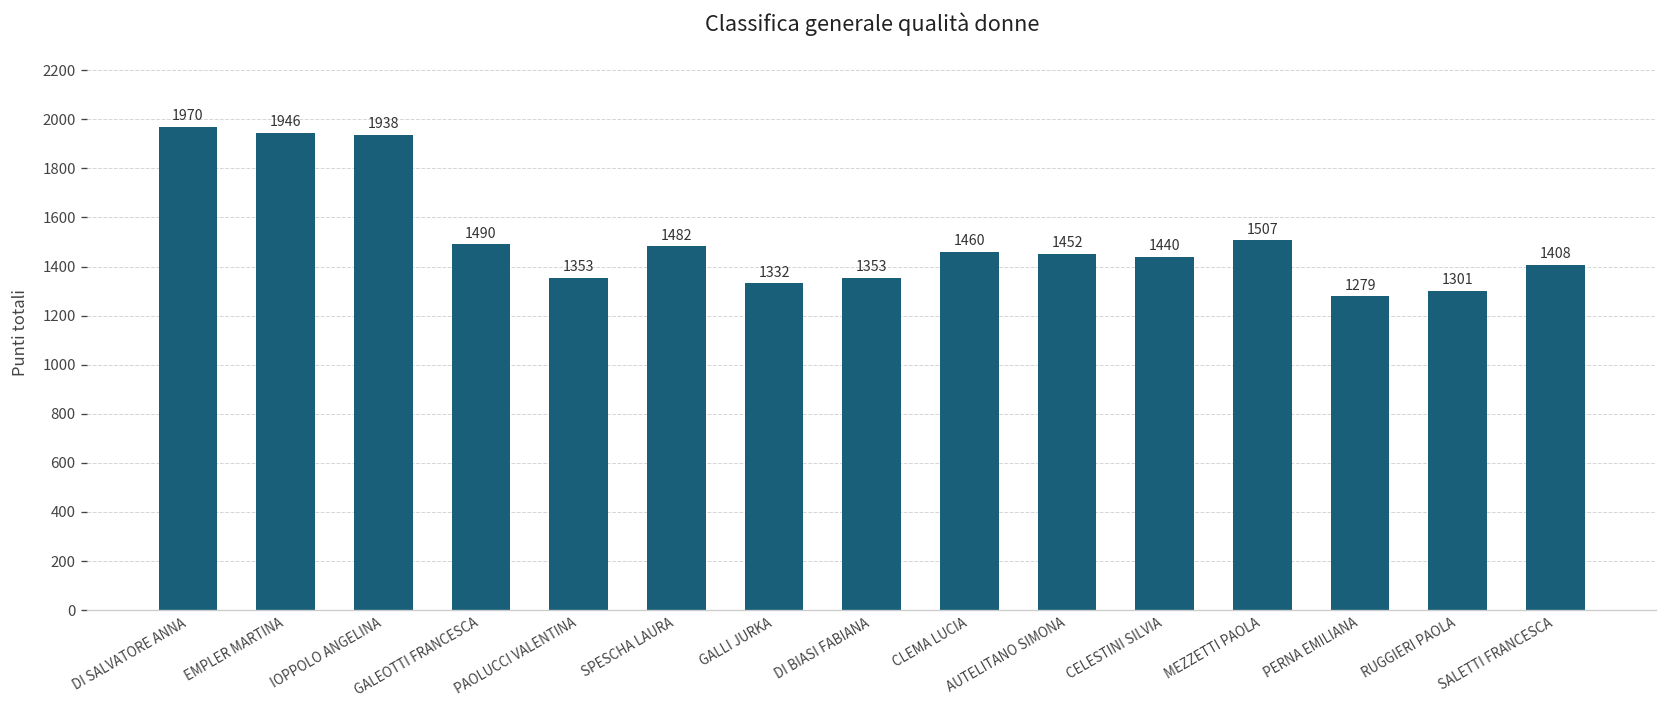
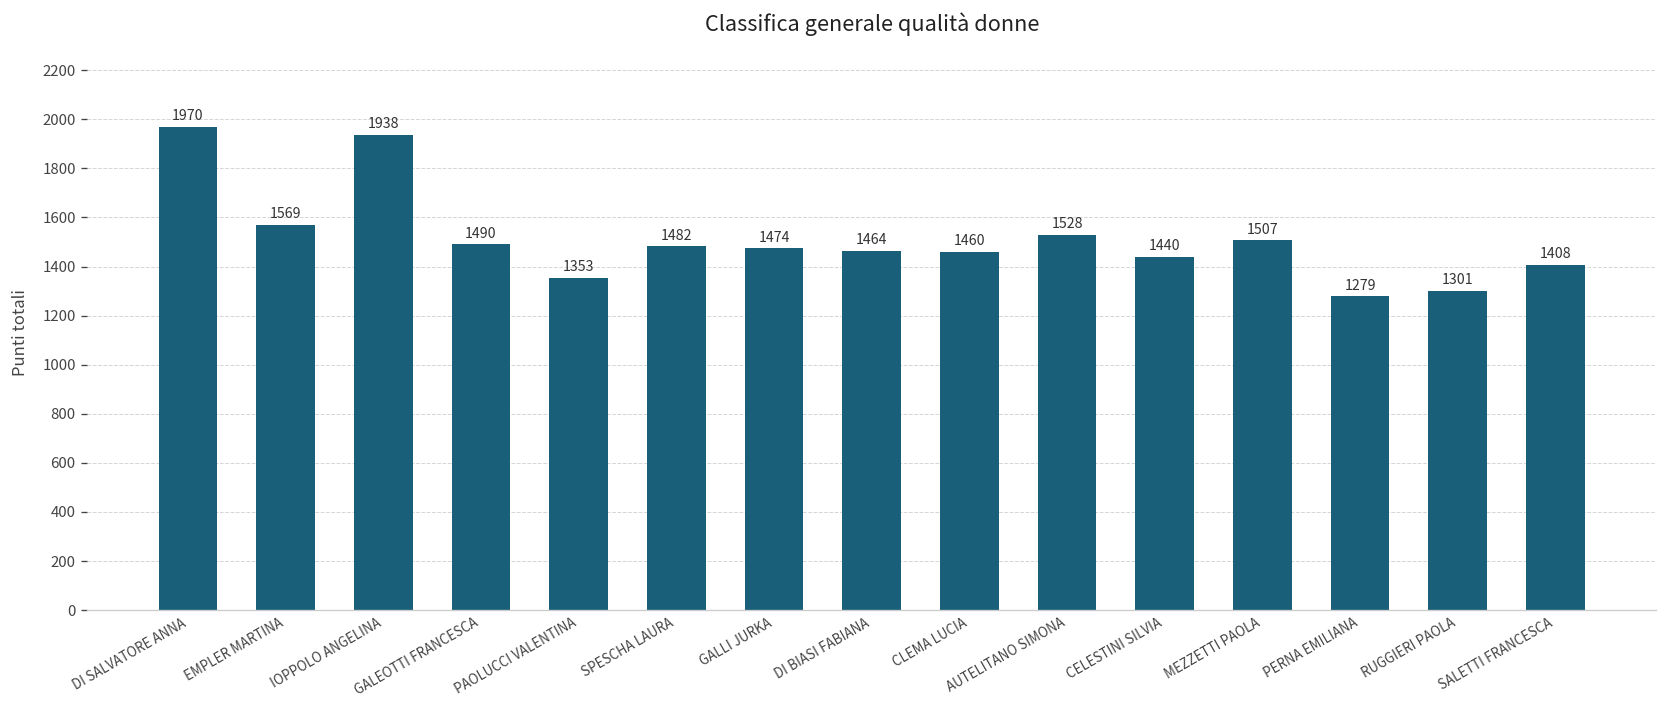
  {
    "DI SALVATORE ANNA": 1970,
-   "EMPLER MARTINA": 1946,
+   "EMPLER MARTINA": 1569,
    "IOPPOLO ANGELINA": 1938,
    "GALEOTTI FRANCESCA": 1490,
    "PAOLUCCI VALENTINA": 1353,
    "SPESCHA LAURA": 1482,
-   "GALLI JURKA": 1332,
-   "DI BIASI FABIANA": 1353,
+   "GALLI JURKA": 1474,
+   "DI BIASI FABIANA": 1464,
    "CLEMA LUCIA": 1460,
-   "AUTELITANO SIMONA": 1452,
+   "AUTELITANO SIMONA": 1528,
    "CELESTINI SILVIA": 1440,
    "MEZZETTI PAOLA": 1507,
    "PERNA EMILIANA": 1279,
    "RUGGIERI PAOLA": 1301,
    "SALETTI FRANCESCA": 1408
  }
